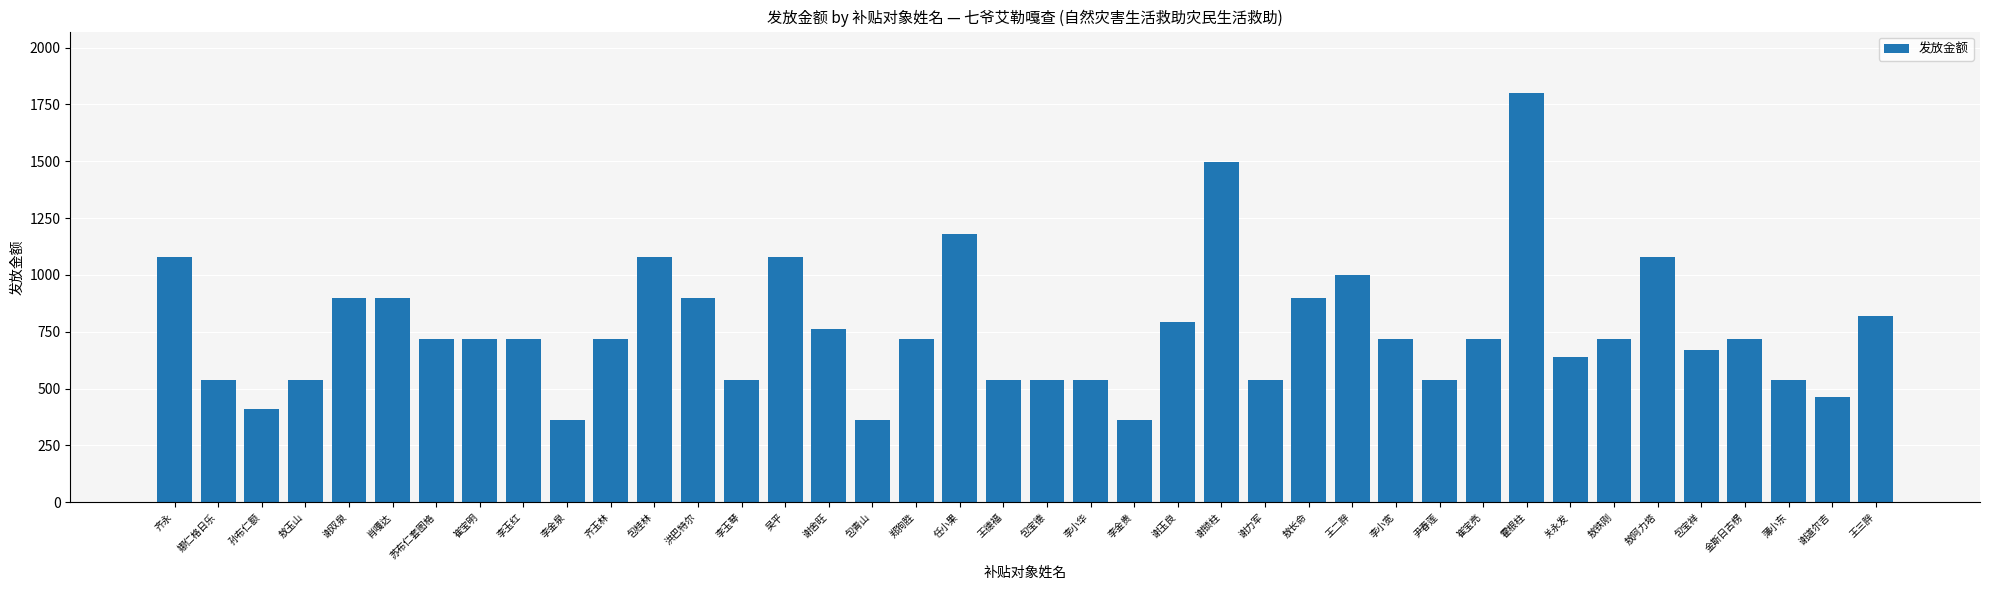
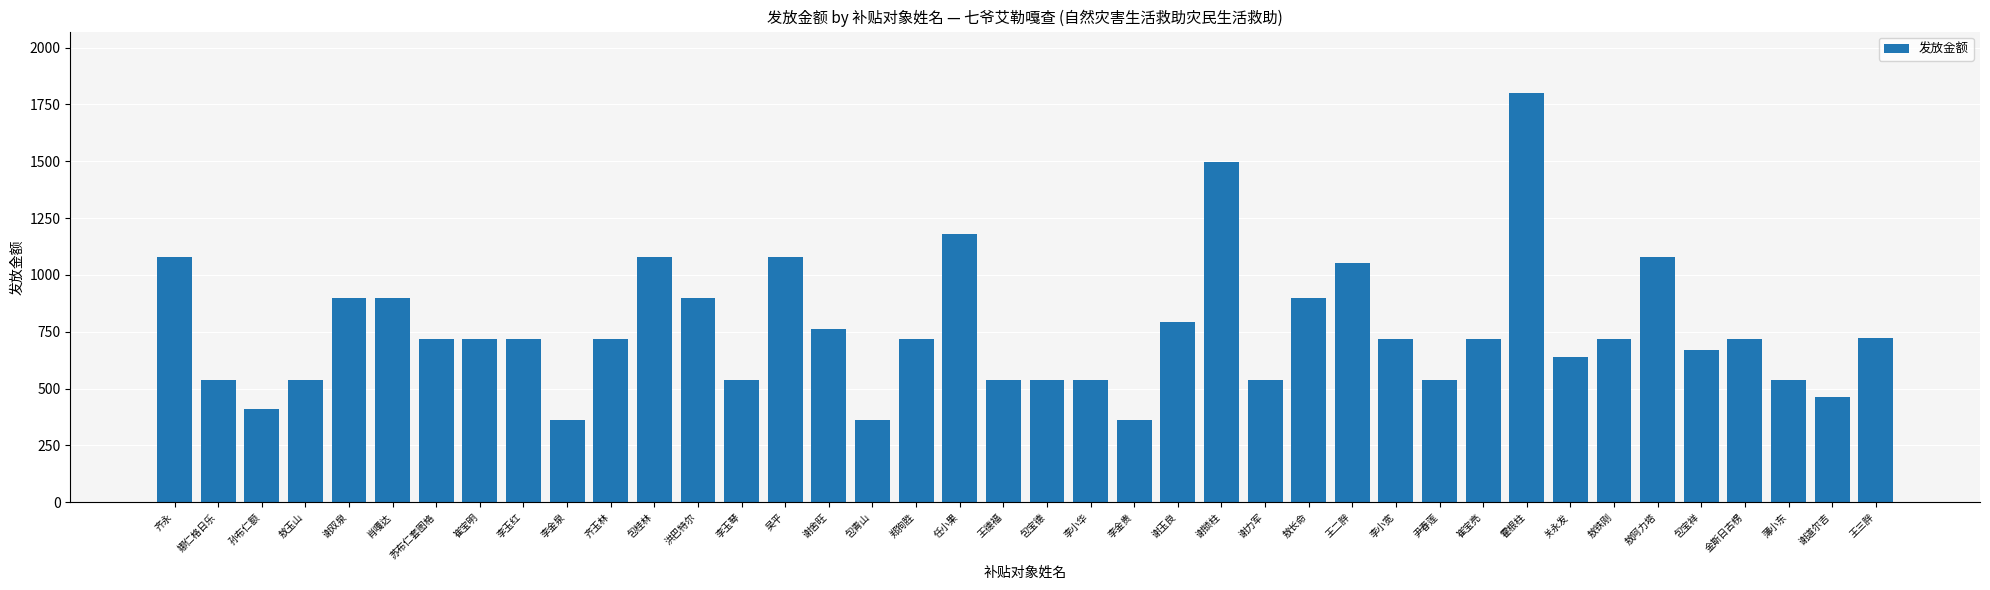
  {
    "齐永": 1080,
    "娜仁格日乐": 540,
    "孙布仁额": 410,
    "敖玉山": 540,
    "谢双泉": 900,
    "肖嘎达": 900,
    "苏布仁套图格": 720,
    "崔宝明": 720,
    "李玉红": 720,
    "李金泉": 360,
    "齐玉林": 720,
    "包桂林": 1080,
    "洪巴特尔": 900,
    "李玉琴": 540,
    "吴平": 1080,
    "谢舍旺": 760,
    "包青山": 360,
    "郑狗胜": 720,
    "任小果": 1180,
    "王德福": 540,
    "包宝德": 540,
    "李小华": 540,
    "李金贵": 360,
    "谢玉良": 790,
    "谢锁柱": 1500,
    "谢力军": 540,
    "敖长命": 900,
-   "王二胖": 1000,
+   "王二胖": 1050,
    "李小宽": 720,
    "尹春莲": 540,
    "崔宝亮": 720,
    "霍根柱": 1800,
    "关永发": 640,
    "敖铁刚": 720,
    "敖阿力塔": 1080,
    "包宝祥": 670,
    "金斯日古楞": 720,
    "薄小东": 540,
    "谢道尔吉": 460,
-   "王三胖": 820
+   "王三胖": 720
  }
